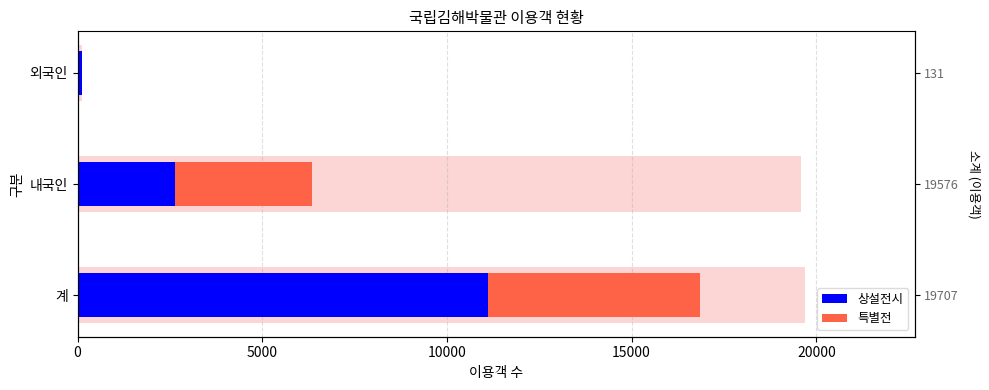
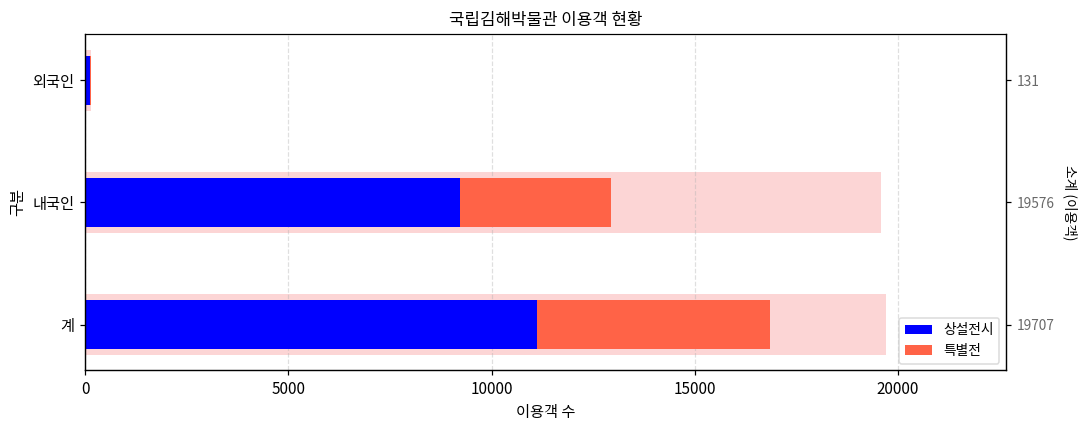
  {
    "상설전시": {
      "외국인": 100,
-     "내국인": 2600
+     "내국인": 9200
    }
  }
